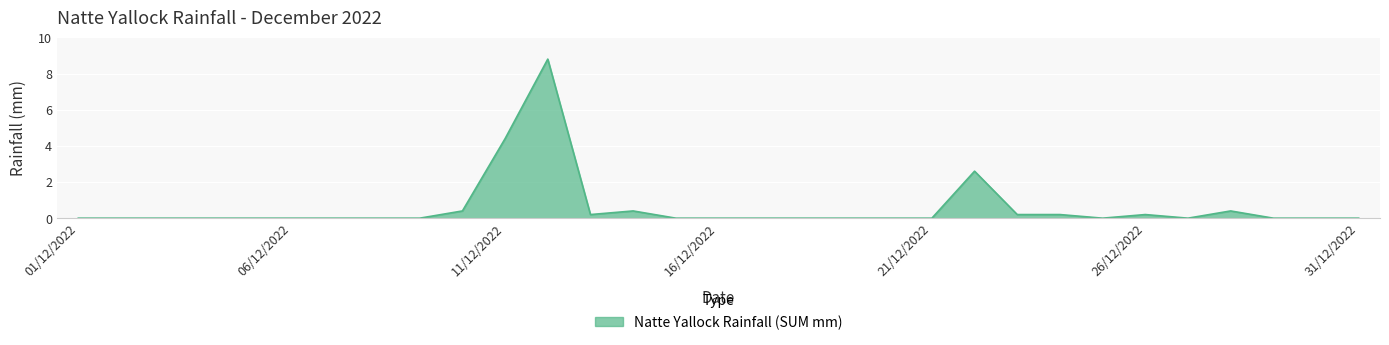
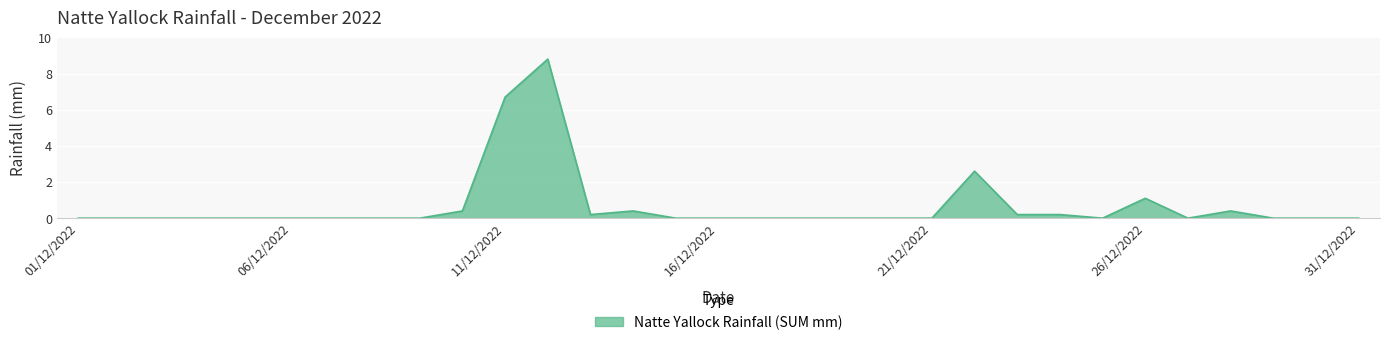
  {
    "01/12/2022": 0.0,
    "06/12/2022": 0.0,
-   "11/12/2022": 4.4,
+   "11/12/2022": 6.7,
    "16/12/2022": 0.0,
    "21/12/2022": 0.0,
-   "26/12/2022": 0.2,
+   "26/12/2022": 1.1,
    "31/12/2022": 0.0
  }
